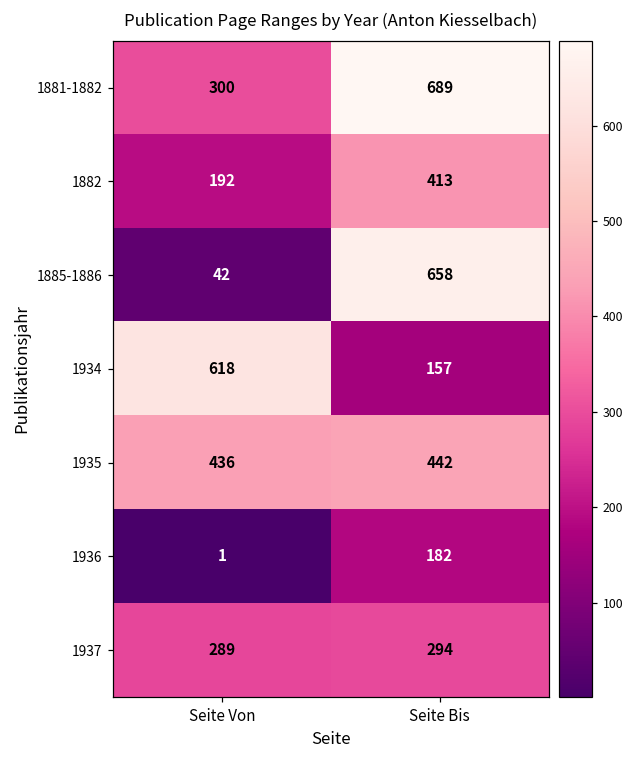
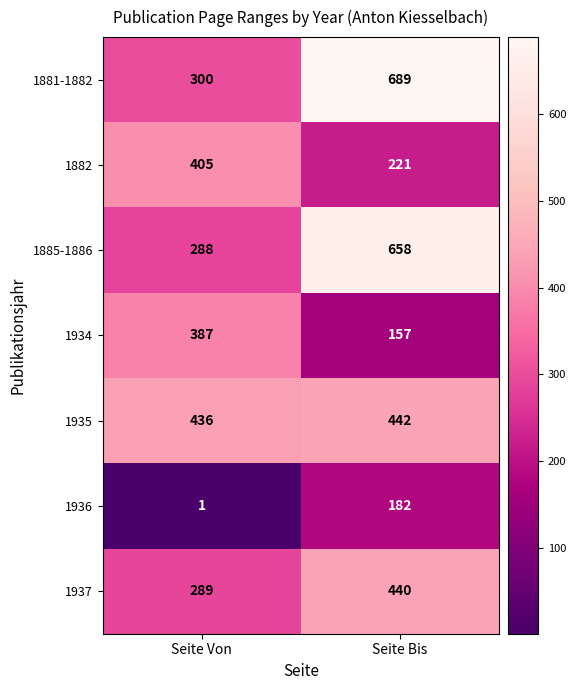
  {
    "1881-1882": {
      "Seite Von": 300,
      "Seite Bis": 689
    },
    "1882": {
-     "Seite Von": 192,
-     "Seite Bis": 413
+     "Seite Von": 405,
+     "Seite Bis": 221
    },
    "1885-1886": {
-     "Seite Von": 42,
+     "Seite Von": 288,
      "Seite Bis": 658
    },
    "1934": {
-     "Seite Von": 618,
+     "Seite Von": 387,
      "Seite Bis": 157
    },
    "1935": {
      "Seite Von": 436,
      "Seite Bis": 442
    },
    "1936": {
      "Seite Von": 1,
      "Seite Bis": 182
    },
    "1937": {
      "Seite Von": 289,
-     "Seite Bis": 294
+     "Seite Bis": 440
    }
  }
